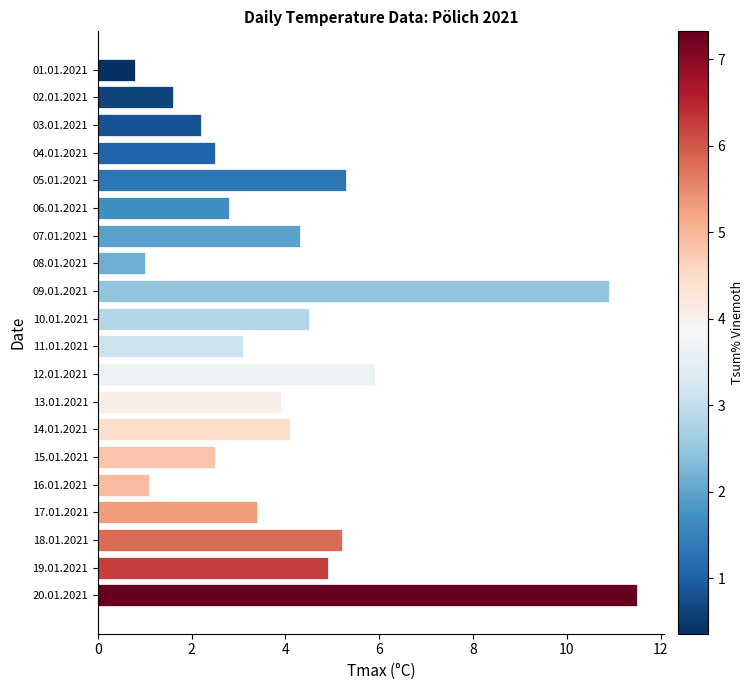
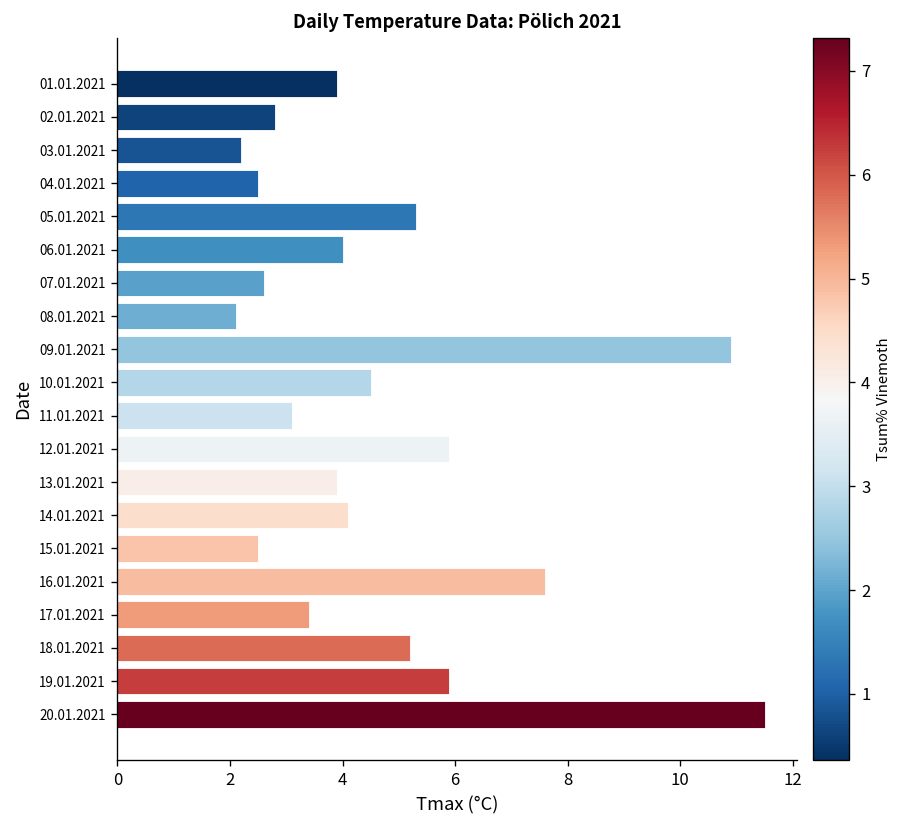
  {
-   "01.01.2021": 0.8,
-   "02.01.2021": 1.6,
+   "01.01.2021": 3.9,
+   "02.01.2021": 2.8,
    "03.01.2021": 2.2,
    "04.01.2021": 2.5,
    "05.01.2021": 5.3,
-   "06.01.2021": 2.8,
-   "07.01.2021": 4.3,
-   "08.01.2021": 1.0,
+   "06.01.2021": 4.0,
+   "07.01.2021": 2.6,
+   "08.01.2021": 2.1,
    "09.01.2021": 10.9,
    "10.01.2021": 4.5,
    "11.01.2021": 3.1,
    "12.01.2021": 5.9,
    "13.01.2021": 3.9,
    "14.01.2021": 4.1,
    "15.01.2021": 2.5,
-   "16.01.2021": 1.1,
+   "16.01.2021": 7.6,
    "17.01.2021": 3.4,
    "18.01.2021": 5.2,
-   "19.01.2021": 4.9,
+   "19.01.2021": 5.9,
    "20.01.2021": 11.5
  }
